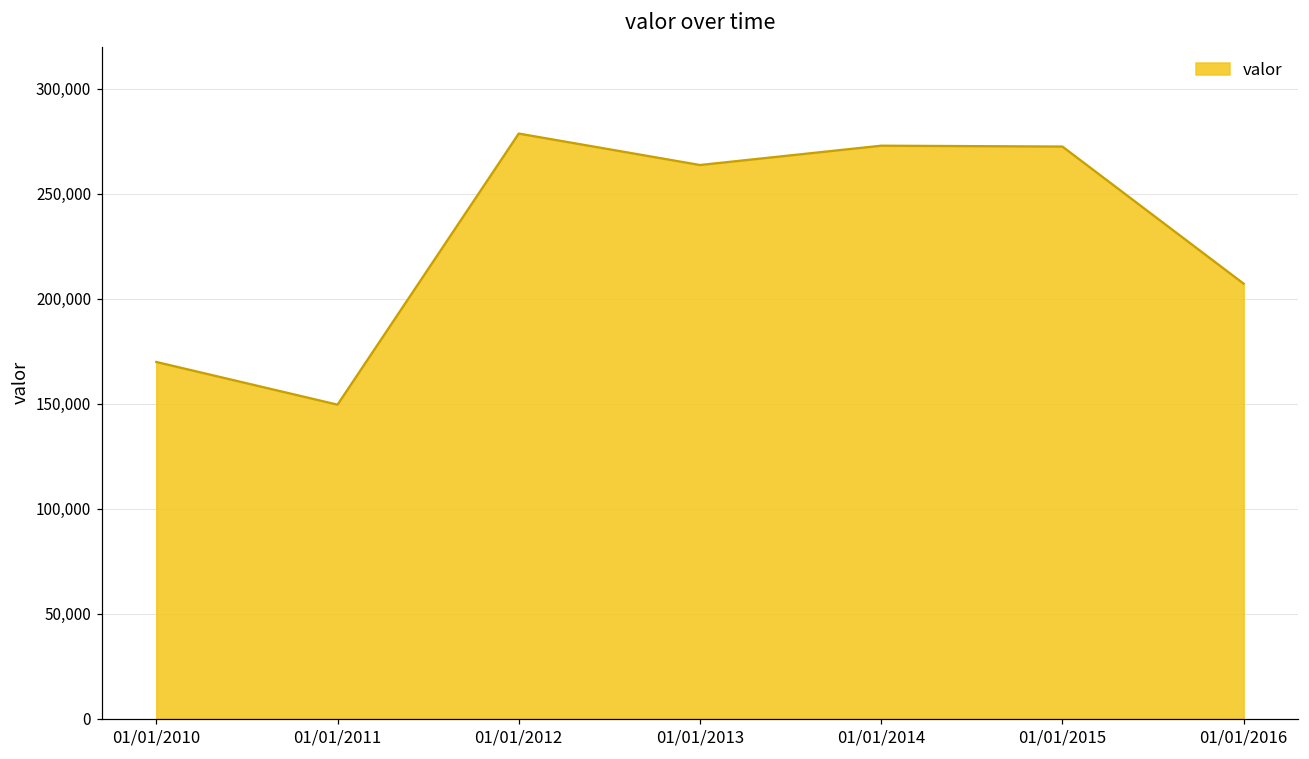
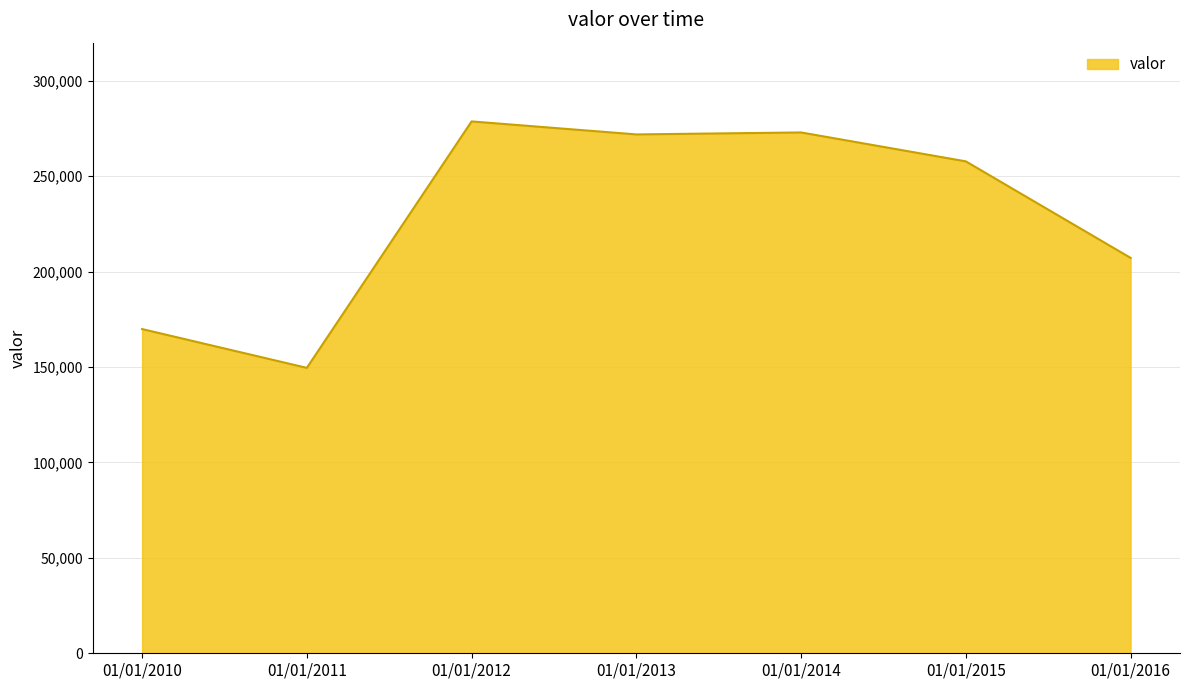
  {
    "01/01/2010": "170,000",
    "01/01/2011": "150,000",
    "01/01/2012": "279,000",
-   "01/01/2013": "264,000",
+   "01/01/2013": "272,000",
    "01/01/2014": "273,000",
-   "01/01/2015": "273,000",
+   "01/01/2015": "258,000",
    "01/01/2016": "207,000"
  }
